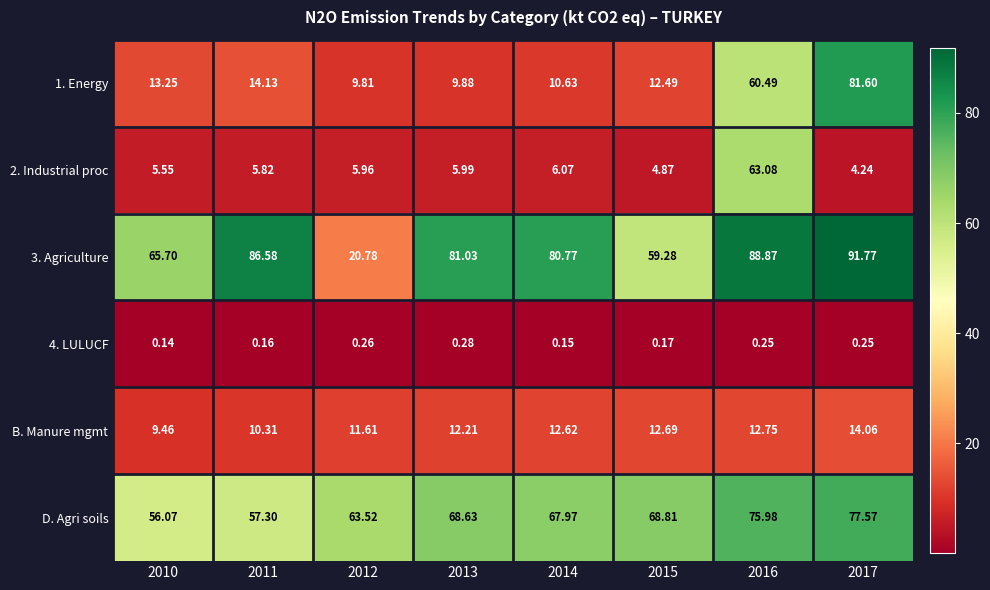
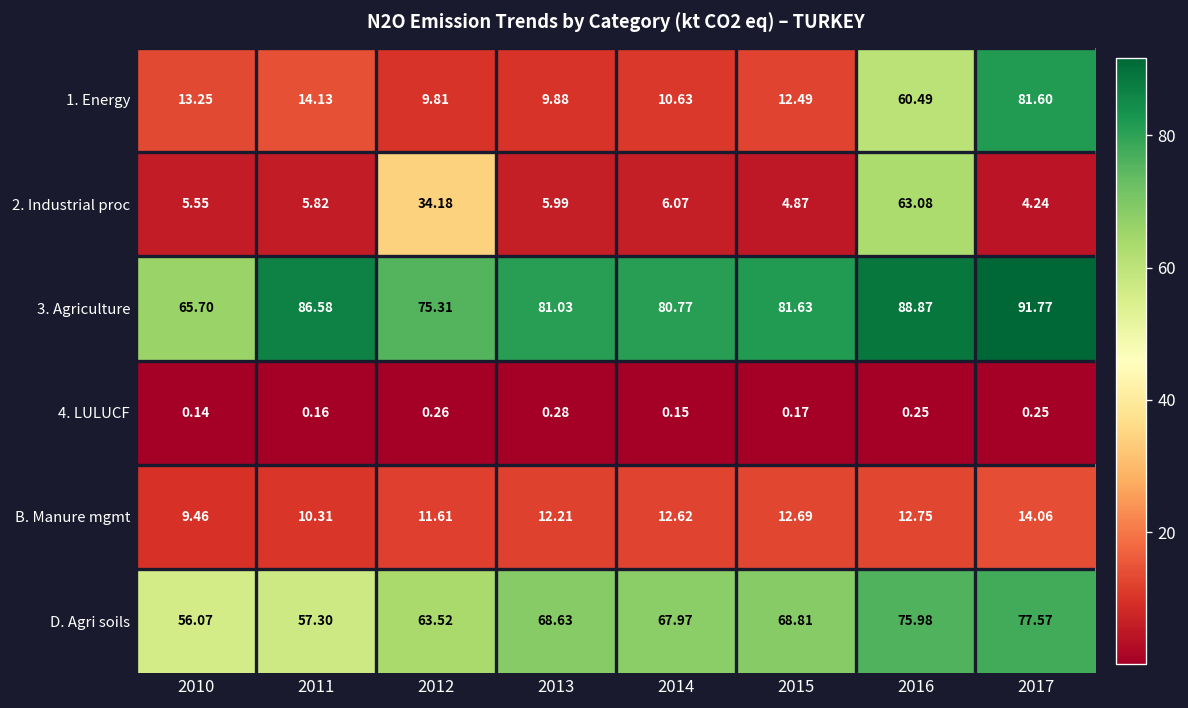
  {
    "1. Energy": {
      "2010": 13.25,
      "2011": 14.13,
      "2012": 9.81,
      "2013": 9.88,
      "2014": 10.63,
      "2015": 12.49,
      "2016": 60.49,
      "2017": 81.60
    },
    "2. Industrial proc": {
      "2010": 5.55,
      "2011": 5.82,
-     "2012": 5.96,
+     "2012": 34.18,
      "2013": 5.99,
      "2014": 6.07,
      "2015": 4.87,
      "2016": 63.08,
      "2017": 4.24
    },
    "3. Agriculture": {
      "2010": 65.70,
      "2011": 86.58,
-     "2012": 20.78,
+     "2012": 75.31,
      "2013": 81.03,
      "2014": 80.77,
-     "2015": 59.28,
+     "2015": 81.63,
      "2016": 88.87,
      "2017": 91.77
    },
    "4. LULUCF": {
      "2010": 0.14,
      "2011": 0.16,
      "2012": 0.26,
      "2013": 0.28,
      "2014": 0.15,
      "2015": 0.17,
      "2016": 0.25,
      "2017": 0.25
    },
    "B. Manure mgmt": {
      "2010": 9.46,
      "2011": 10.31,
      "2012": 11.61,
      "2013": 12.21,
      "2014": 12.62,
      "2015": 12.69,
      "2016": 12.75,
      "2017": 14.06
    },
    "D. Agri soils": {
      "2010": 56.07,
      "2011": 57.30,
      "2012": 63.52,
      "2013": 68.63,
      "2014": 67.97,
      "2015": 68.81,
      "2016": 75.98,
      "2017": 77.57
    }
  }
